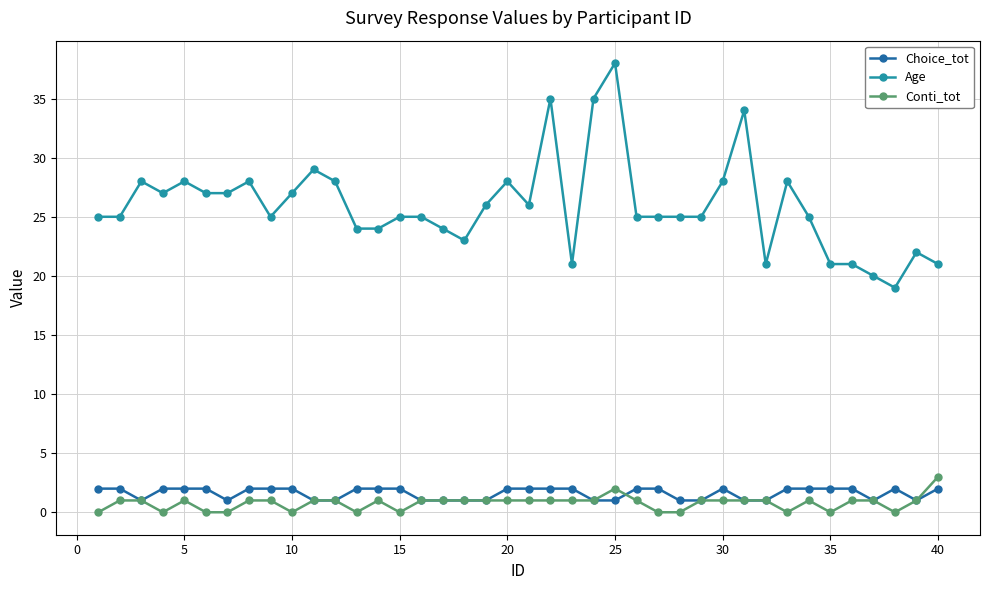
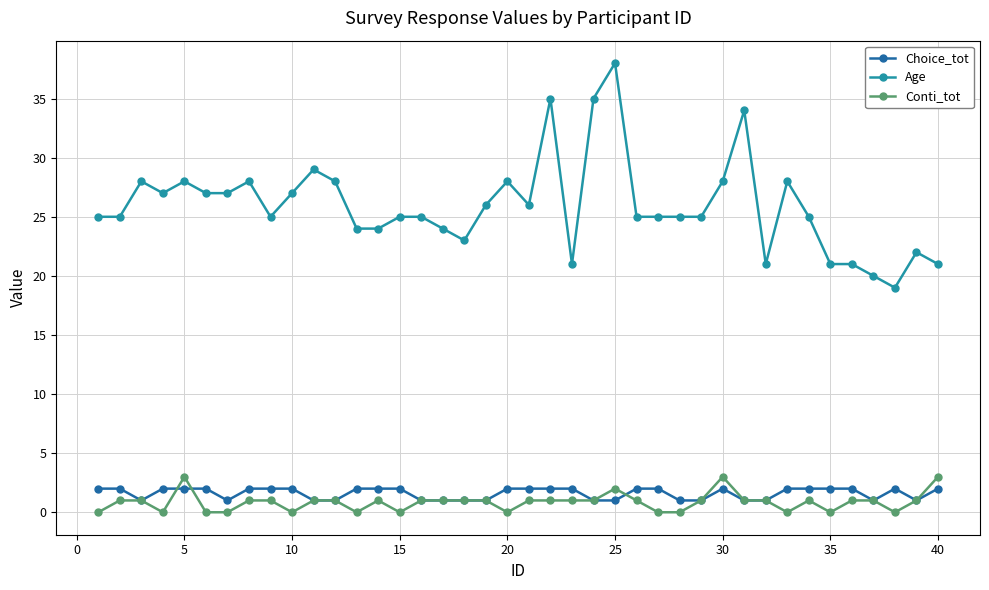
  {
    "Conti_tot": {
-     "5": 1,
+     "5": 3,
      "10": 0,
      "15": 0,
-     "20": 1,
+     "20": 0,
      "25": 2,
-     "30": 1,
+     "30": 3,
      "35": 0,
      "40": 3
    }
  }
